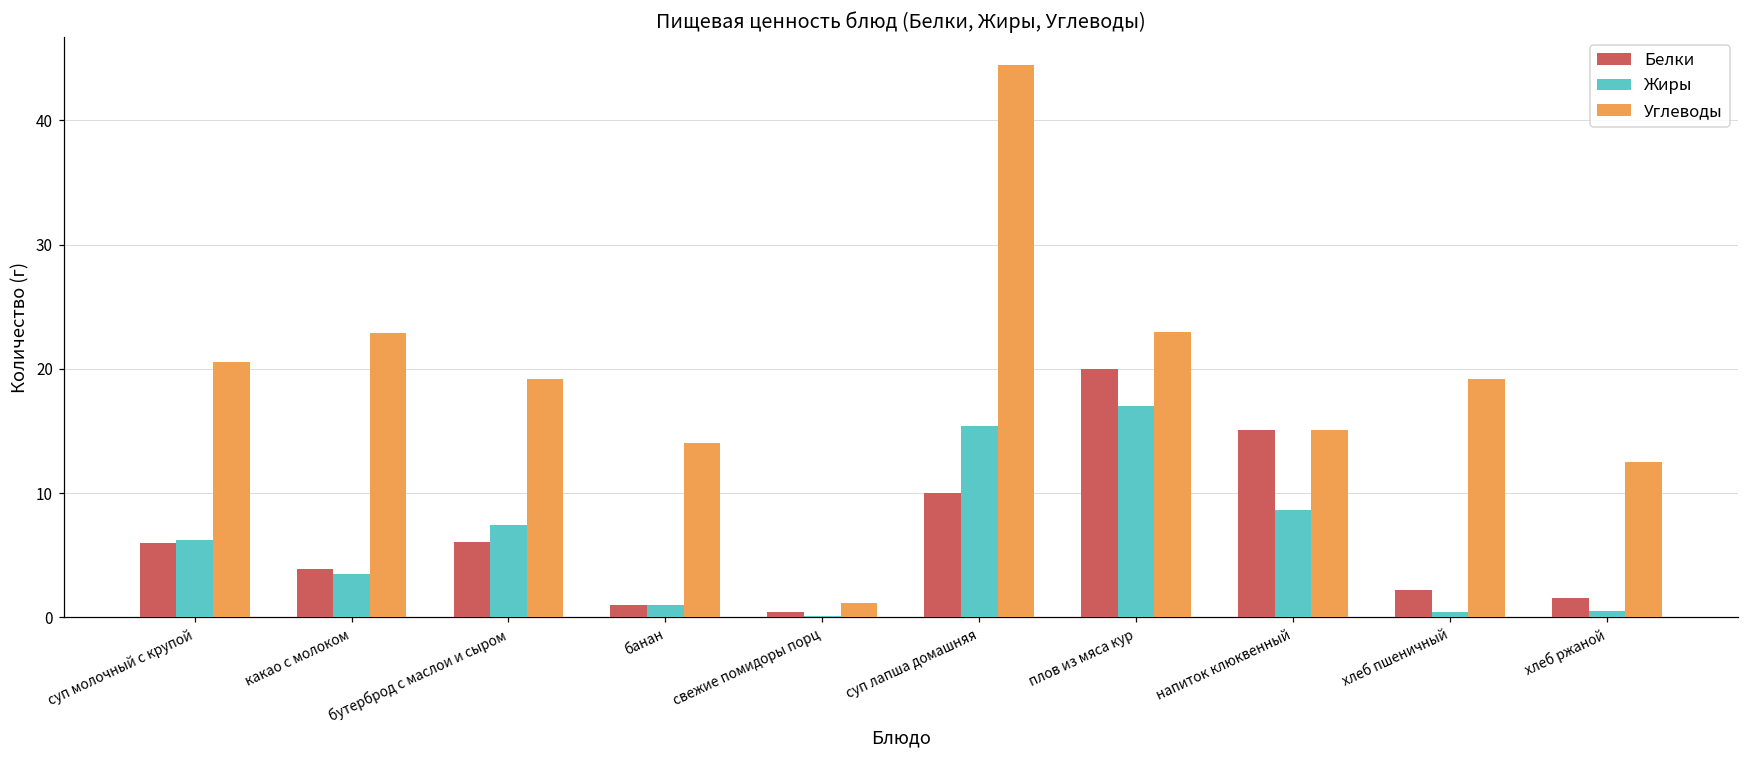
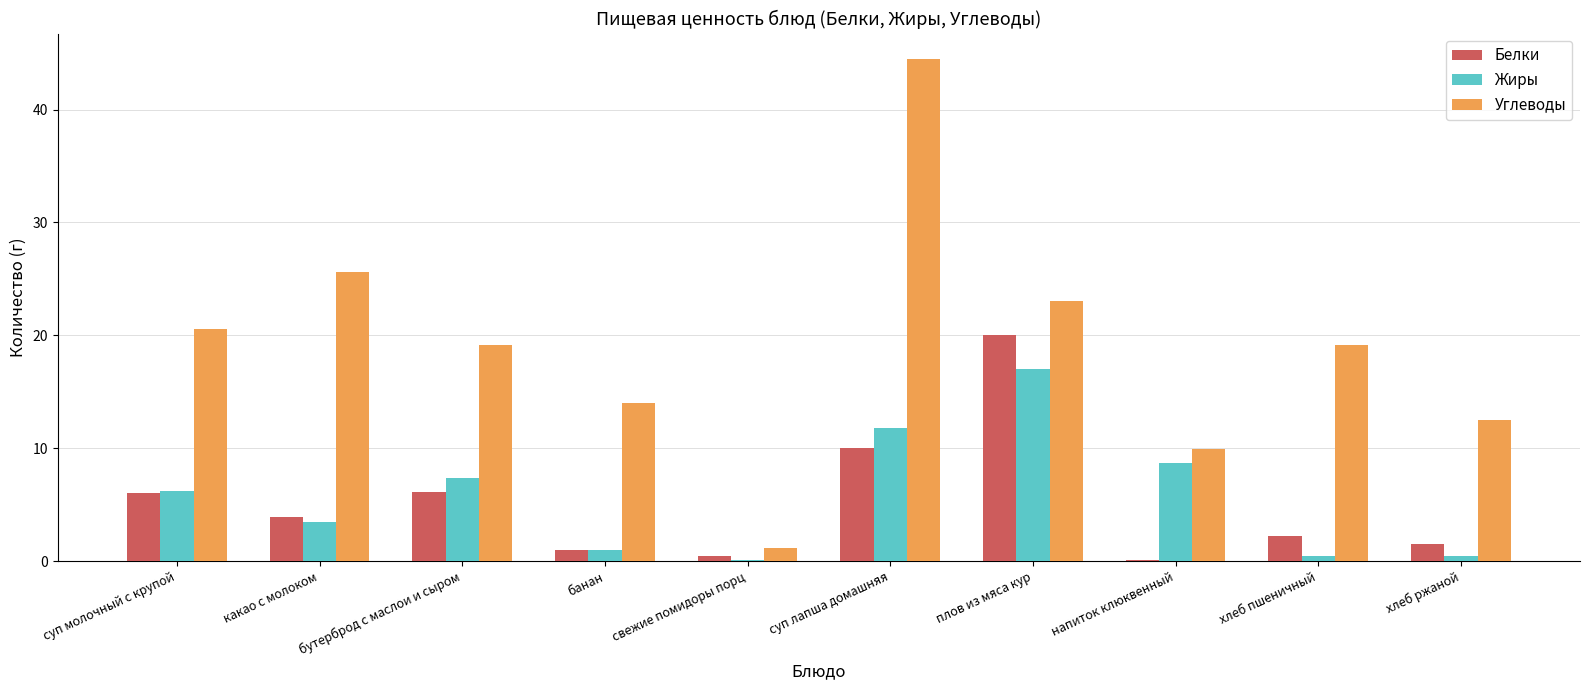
  {
    "Белки": {
      "суп молочный с крупой": 6.0,
      "какао с молоком": 3.9,
      "бутерброд с маслои и сыром": 6.1,
      "банан": 1.0,
      "свежие помидоры порц": 0.4,
      "суп лапша домашняя": 10.0,
      "плов из мяса кур": 20.0,
-     "напиток клюквенный": 15.1,
+     "напиток клюквенный": 0.1,
      "хлеб пшеничный": 2.2,
      "хлеб ржаной": 1.6
    },
    "Жиры": {
      "суп молочный с крупой": 6.3,
      "какао с молоком": 3.5,
      "бутерброд с маслои и сыром": 7.4,
      "банан": 1.0,
-     "суп лапша домашняя": 15.4,
+     "суп лапша домашняя": 11.8,
      "плов из мяса кур": 17.0,
      "напиток клюквенный": 8.7,
      "хлеб пшеничный": 0.4,
      "хлеб ржаной": 0.5
    },
    "Углеводы": {
      "суп молочный с крупой": 20.6,
-     "какао с молоком": 22.9,
+     "какао с молоком": 25.6,
      "бутерброд с маслои и сыром": 19.2,
      "банан": 14.0,
      "свежие помидоры порц": 1.1,
      "суп лапша домашняя": 44.5,
      "плов из мяса кур": 23.0,
-     "напиток клюквенный": 15.1,
+     "напиток клюквенный": 9.9,
      "хлеб пшеничный": 19.2,
      "хлеб ржаной": 12.5
    }
  }
